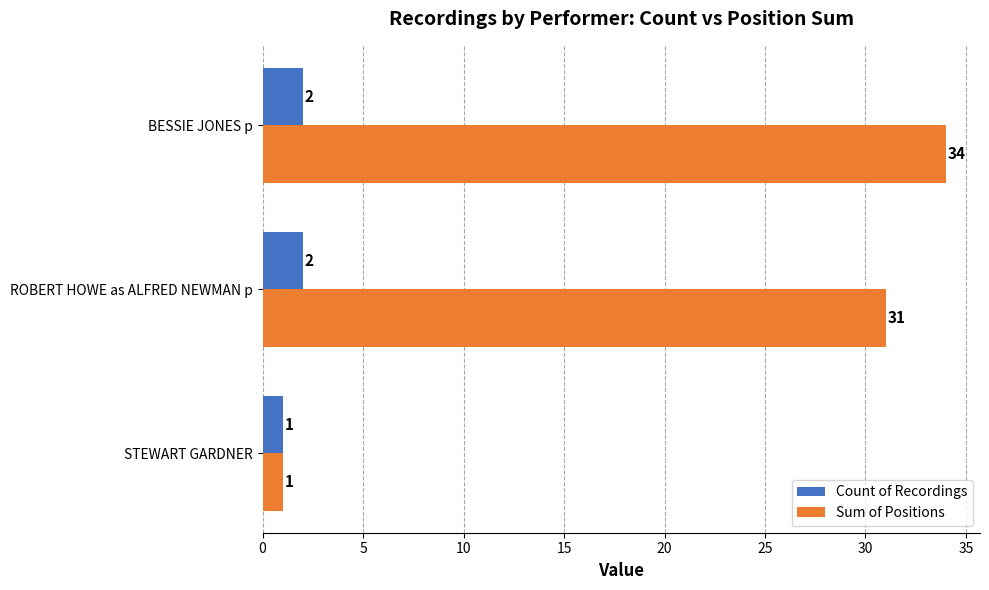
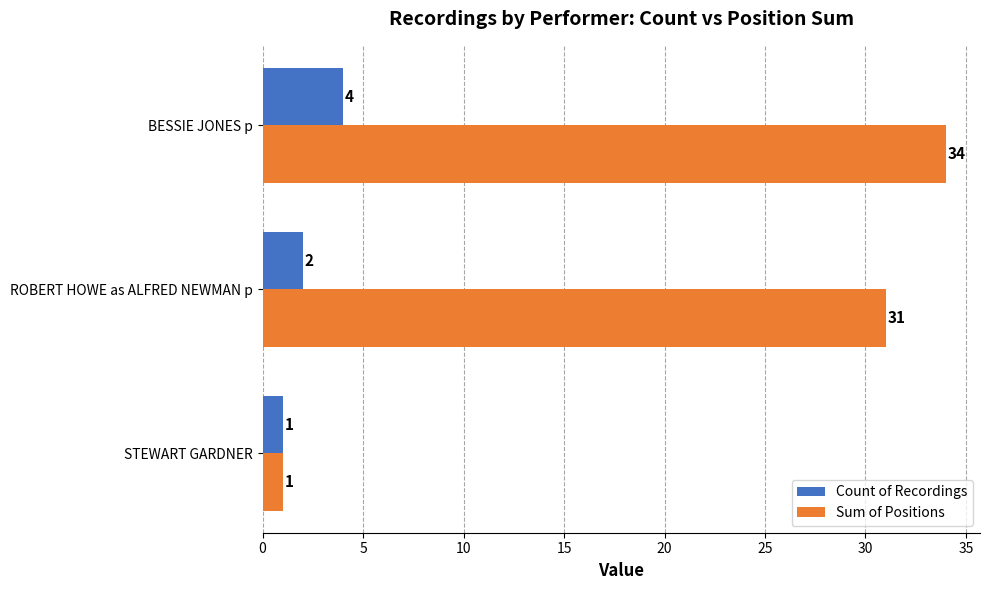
  {
    "Count of Recordings": {
-     "BESSIE JONES p": 2,
+     "BESSIE JONES p": 4,
      "ROBERT HOWE as ALFRED NEWMAN p": 2,
      "STEWART GARDNER": 1
    },
    "Sum of Positions": {
      "BESSIE JONES p": 34,
      "ROBERT HOWE as ALFRED NEWMAN p": 31,
      "STEWART GARDNER": 1
    }
  }
